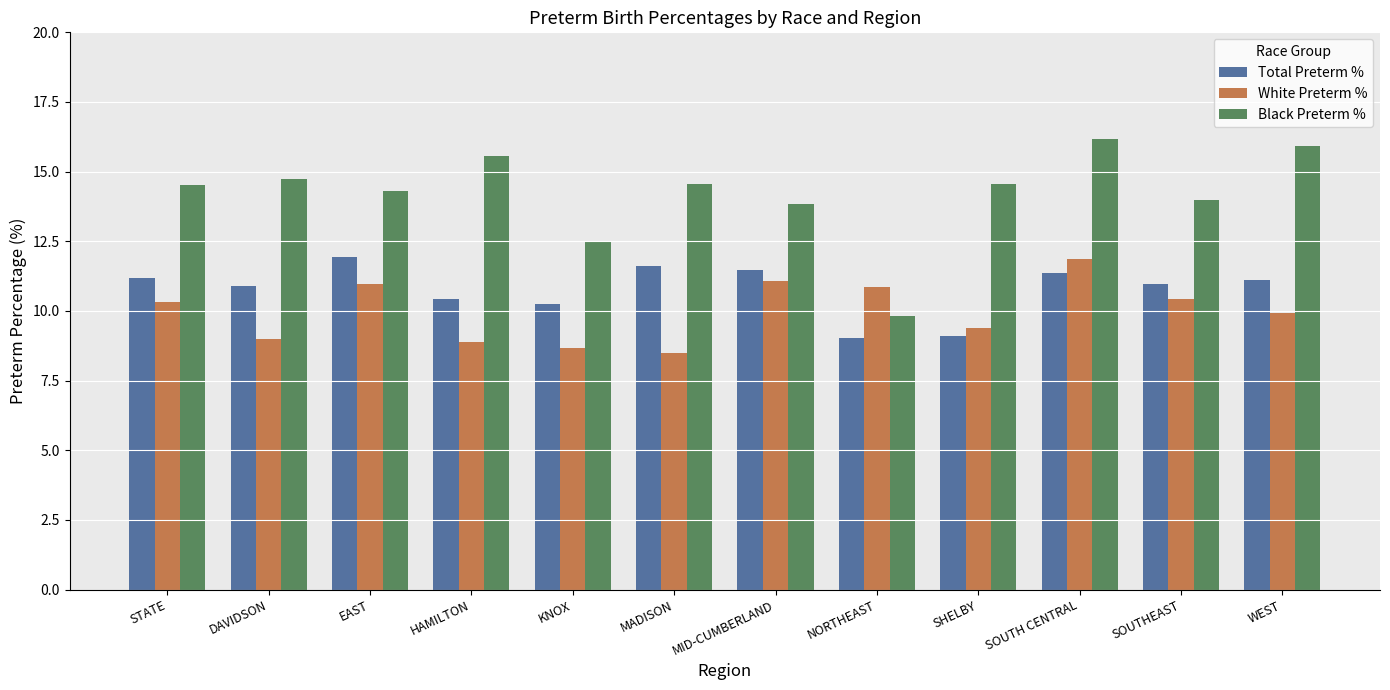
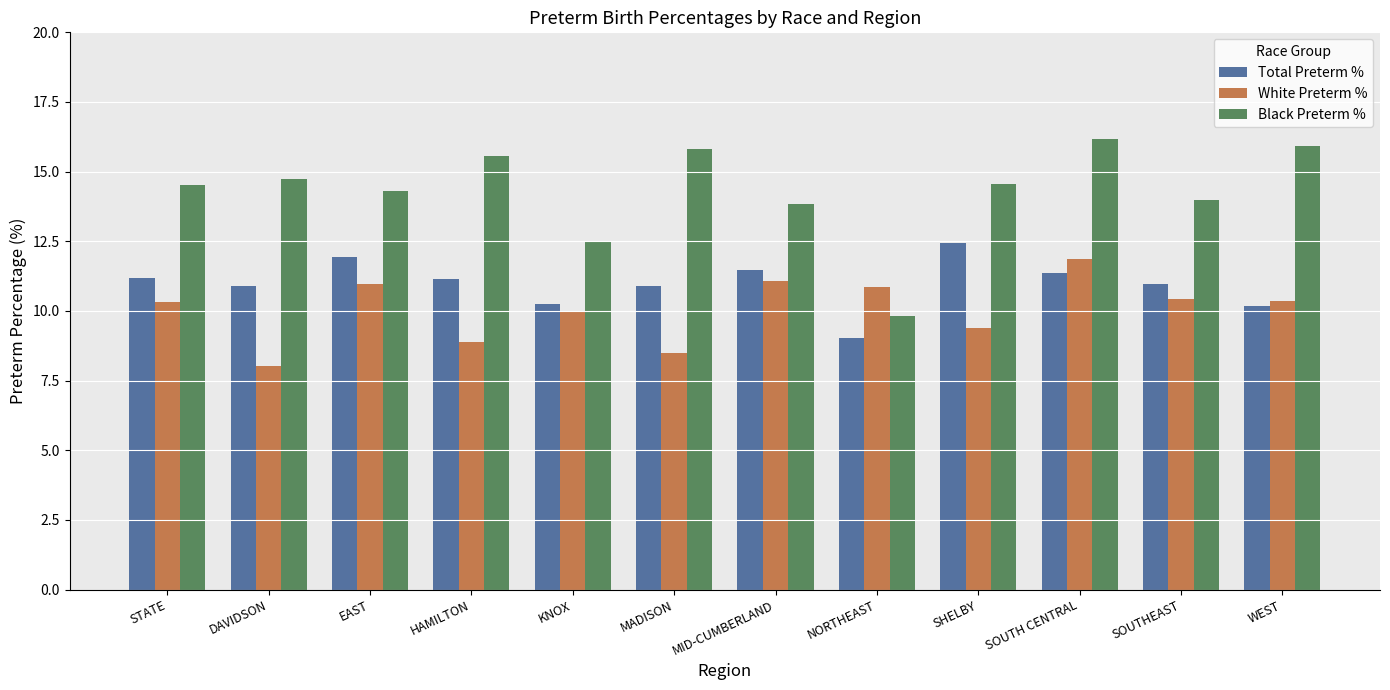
  {
    "Total Preterm %": {
      "STATE": 11.2,
      "DAVIDSON": 10.9,
      "EAST": 11.9,
-     "HAMILTON": 10.4,
+     "HAMILTON": 11.2,
      "KNOX": 10.3,
-     "MADISON": 11.6,
+     "MADISON": 10.9,
      "MID-CUMBERLAND": 11.5,
      "NORTHEAST": 9.0,
-     "SHELBY": 9.1,
+     "SHELBY": 12.4,
      "SOUTH CENTRAL": 11.4,
      "SOUTHEAST": 11.0,
-     "WEST": 11.1
+     "WEST": 10.2
    },
    "White Preterm %": {
      "STATE": 10.3,
-     "DAVIDSON": 9.0,
+     "DAVIDSON": 8.0,
      "EAST": 11.0,
      "HAMILTON": 8.9,
-     "KNOX": 8.7,
+     "KNOX": 10.0,
      "MADISON": 8.5,
      "MID-CUMBERLAND": 11.1,
      "NORTHEAST": 10.9,
      "SHELBY": 9.4,
      "SOUTH CENTRAL": 11.9,
      "SOUTHEAST": 10.4,
-     "WEST": 9.9
+     "WEST": 10.3
    },
    "Black Preterm %": {
      "STATE": 14.5,
      "DAVIDSON": 14.8,
      "EAST": 14.3,
      "HAMILTON": 15.5,
      "KNOX": 12.5,
-     "MADISON": 14.6,
+     "MADISON": 15.8,
      "MID-CUMBERLAND": 13.8,
      "NORTHEAST": 9.8,
      "SHELBY": 14.5,
      "SOUTH CENTRAL": 16.2,
      "SOUTHEAST": 14.0,
      "WEST": 15.9
    }
  }
